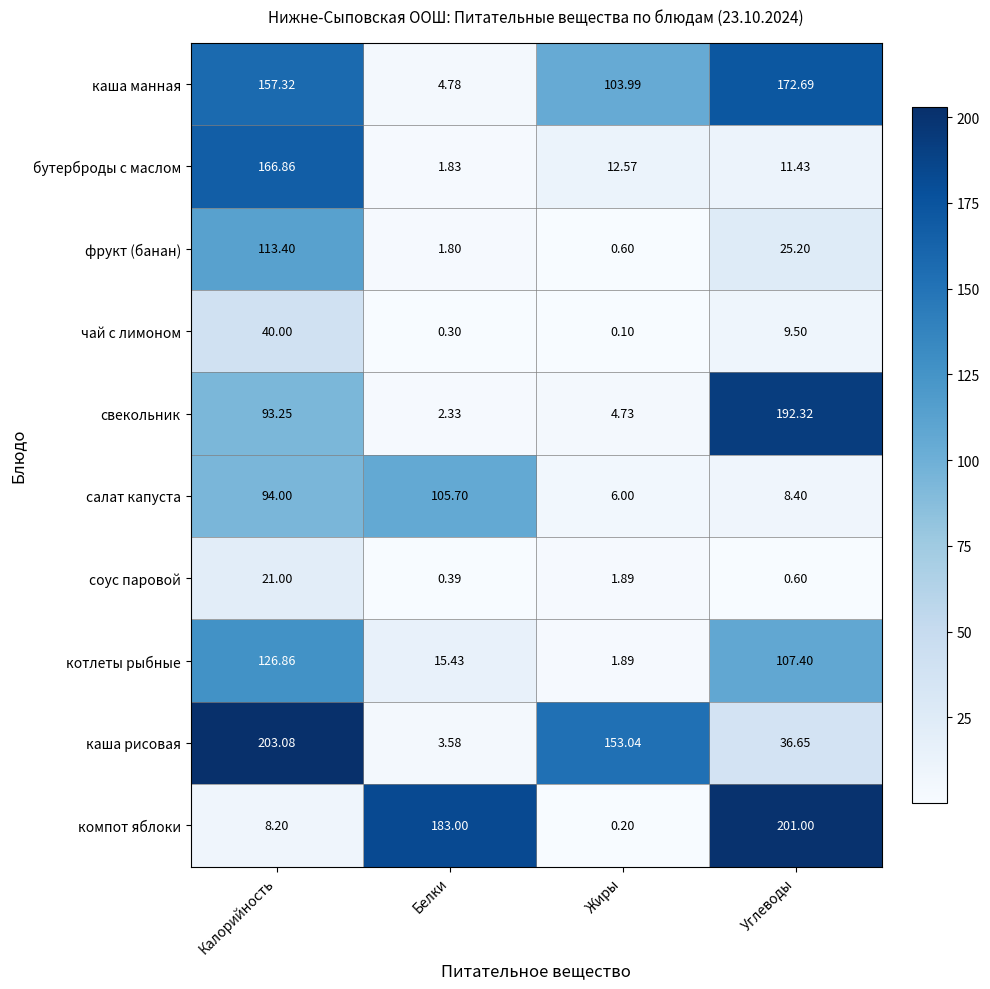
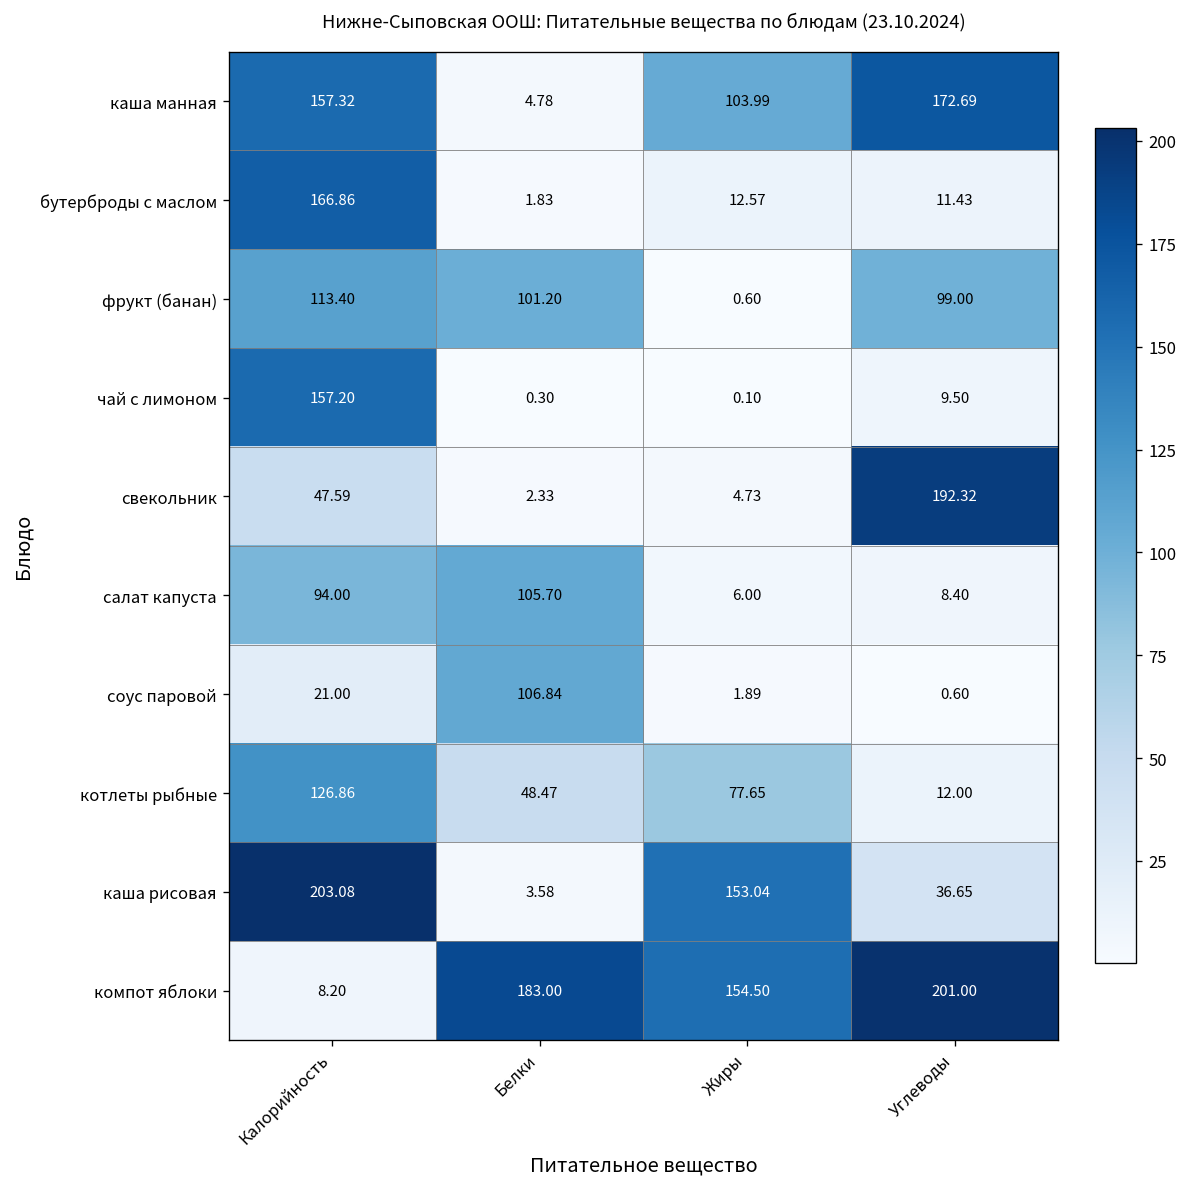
  {
    "каша манная": {
      "Калорийность": 157.32,
      "Белки": 4.78,
      "Жиры": 103.99,
      "Углеводы": 172.69
    },
    "бутерброды с маслом": {
      "Калорийность": 166.86,
      "Белки": 1.83,
      "Жиры": 12.57,
      "Углеводы": 11.43
    },
    "фрукт (банан)": {
      "Калорийность": 113.40,
-     "Белки": 1.80,
+     "Белки": 101.20,
      "Жиры": 0.60,
-     "Углеводы": 25.20
+     "Углеводы": 99.00
    },
    "чай с лимоном": {
-     "Калорийность": 40.00,
+     "Калорийность": 157.20,
      "Белки": 0.30,
      "Жиры": 0.10,
      "Углеводы": 9.50
    },
    "свекольник": {
-     "Калорийность": 93.25,
+     "Калорийность": 47.59,
      "Белки": 2.33,
      "Жиры": 4.73,
      "Углеводы": 192.32
    },
    "салат капуста": {
      "Калорийность": 94.00,
      "Белки": 105.70,
      "Жиры": 6.00,
      "Углеводы": 8.40
    },
    "соус паровой": {
      "Калорийность": 21.00,
-     "Белки": 0.39,
+     "Белки": 106.84,
      "Жиры": 1.89,
      "Углеводы": 0.60
    },
    "котлеты рыбные": {
      "Калорийность": 126.86,
-     "Белки": 15.43,
-     "Жиры": 1.89,
-     "Углеводы": 107.40
+     "Белки": 48.47,
+     "Жиры": 77.65,
+     "Углеводы": 12.00
    },
    "каша рисовая": {
      "Калорийность": 203.08,
      "Белки": 3.58,
      "Жиры": 153.04,
      "Углеводы": 36.65
    },
    "компот яблоки": {
      "Калорийность": 8.20,
      "Белки": 183.00,
-     "Жиры": 0.20,
+     "Жиры": 154.50,
      "Углеводы": 201.00
    }
  }
